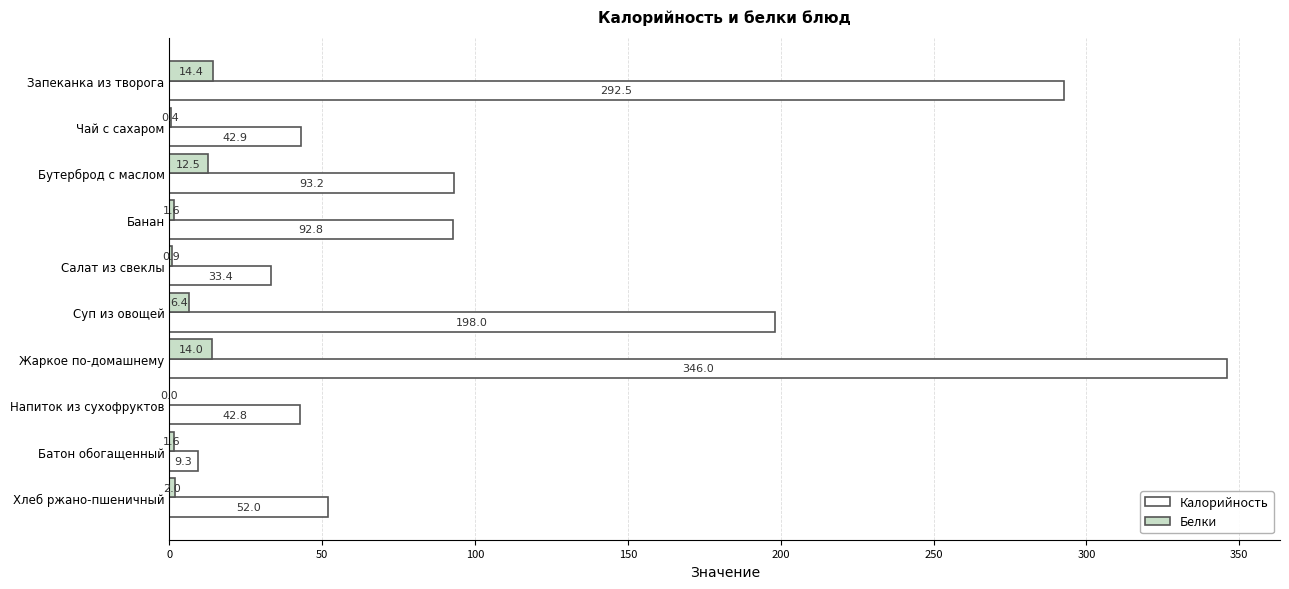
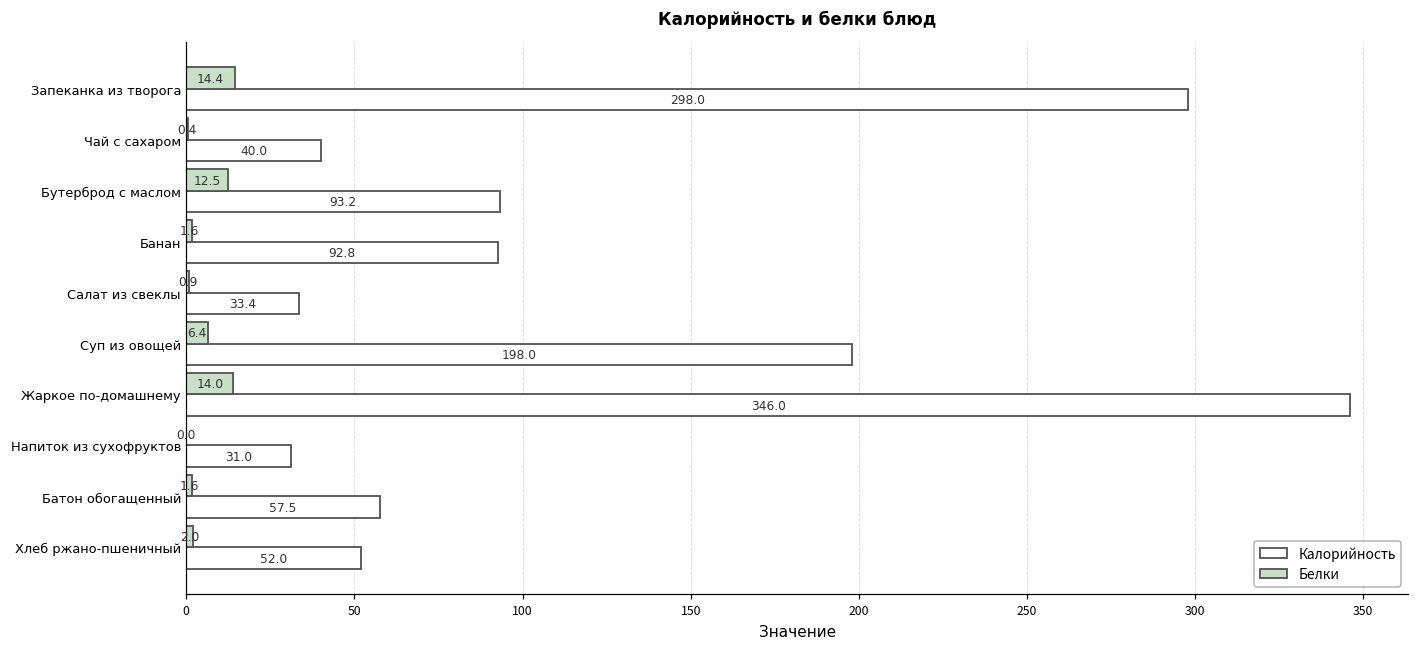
  {
    "Калорийность": {
-     "Запеканка из творога": 292.5,
-     "Чай с сахаром": 42.9,
+     "Запеканка из творога": 298.0,
+     "Чай с сахаром": 40.0,
      "Бутерброд с маслом": 93.2,
      "Банан": 92.8,
      "Салат из свеклы": 33.4,
      "Суп из овощей": 198.0,
      "Жаркое по-домашнему": 346.0,
-     "Напиток из сухофруктов": 42.8,
-     "Батон обогащенный": 9.3,
+     "Напиток из сухофруктов": 31.0,
+     "Батон обогащенный": 57.5,
      "Хлеб ржано-пшеничный": 52.0
    },
    "Белки": {
      "Запеканка из творога": 14.4,
      "Чай с сахаром": 0.4,
      "Бутерброд с маслом": 12.5,
      "Банан": 1.6,
      "Салат из свеклы": 0.9,
      "Суп из овощей": 6.4,
      "Жаркое по-домашнему": 14.0,
      "Напиток из сухофруктов": 0.0,
      "Батон обогащенный": 1.6,
      "Хлеб ржано-пшеничный": 2.0
    }
  }
